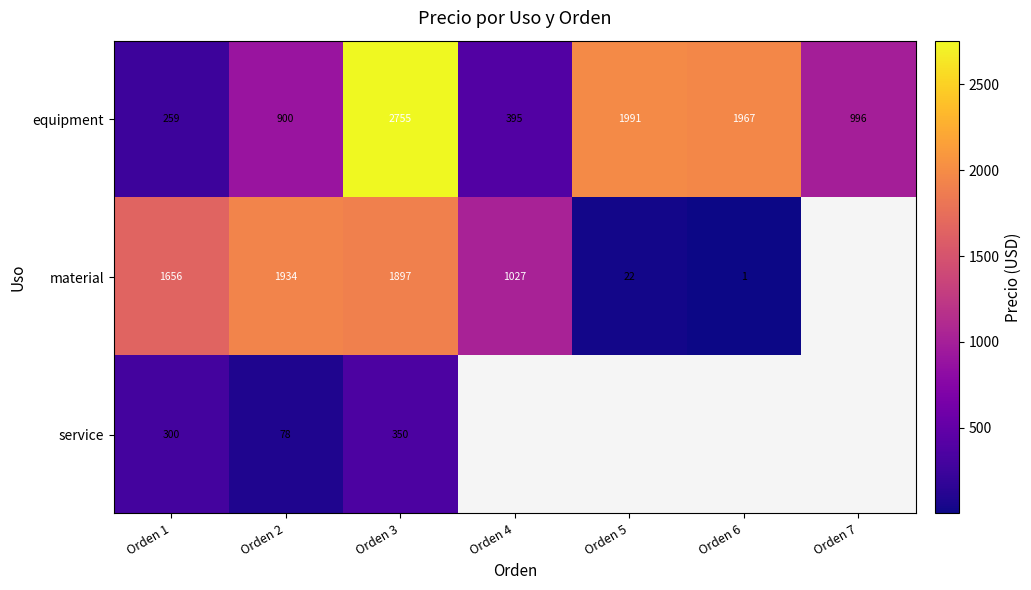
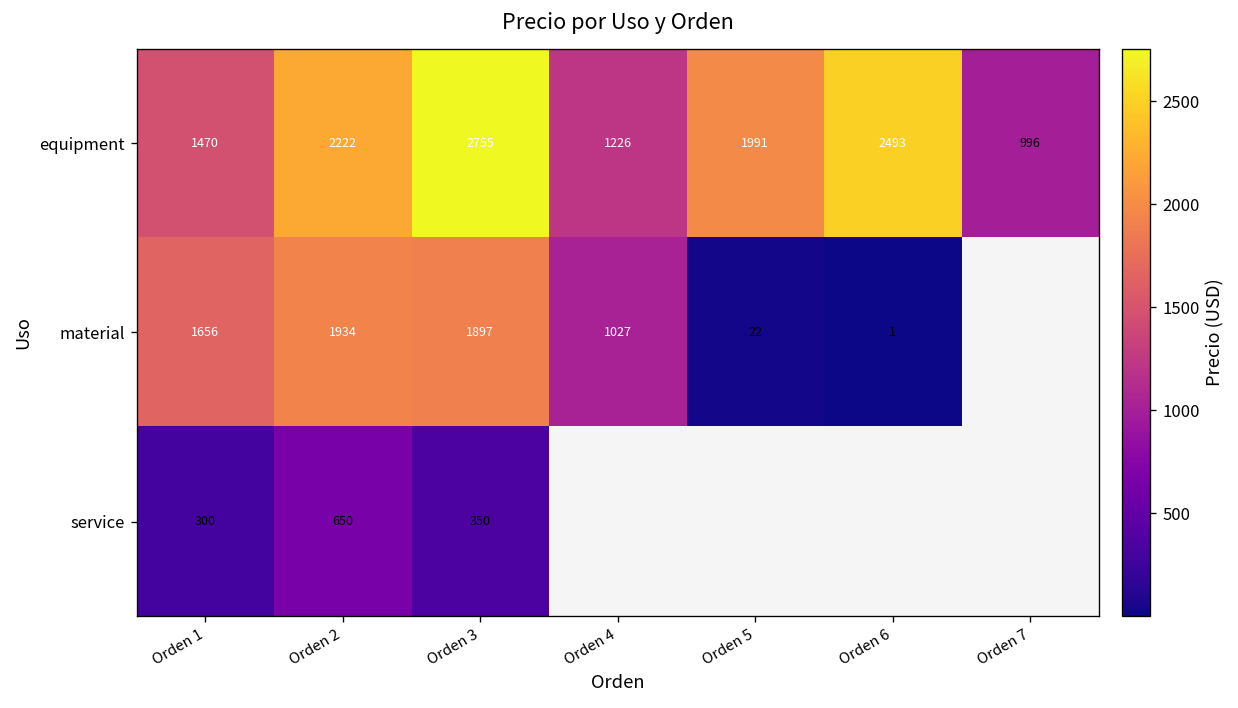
  {
    "equipment": {
-     "Orden 1": 259,
-     "Orden 2": 900,
+     "Orden 1": 1470,
+     "Orden 2": 2222,
      "Orden 3": 2755,
-     "Orden 4": 395,
+     "Orden 4": 1226,
      "Orden 5": 1991,
-     "Orden 6": 1967,
+     "Orden 6": 2493,
      "Orden 7": 996
    },
    "material": {
      "Orden 1": 1656,
      "Orden 2": 1934,
      "Orden 3": 1897,
      "Orden 4": 1027,
      "Orden 5": 22,
      "Orden 6": 1
    },
    "service": {
      "Orden 1": 300,
-     "Orden 2": 78,
+     "Orden 2": 650,
      "Orden 3": 350
    }
  }
